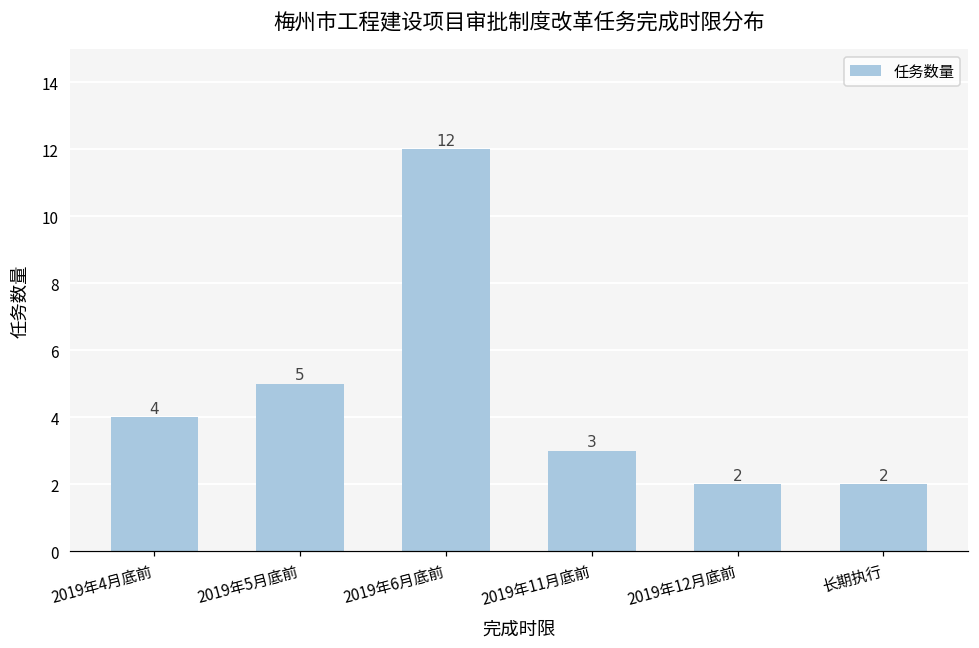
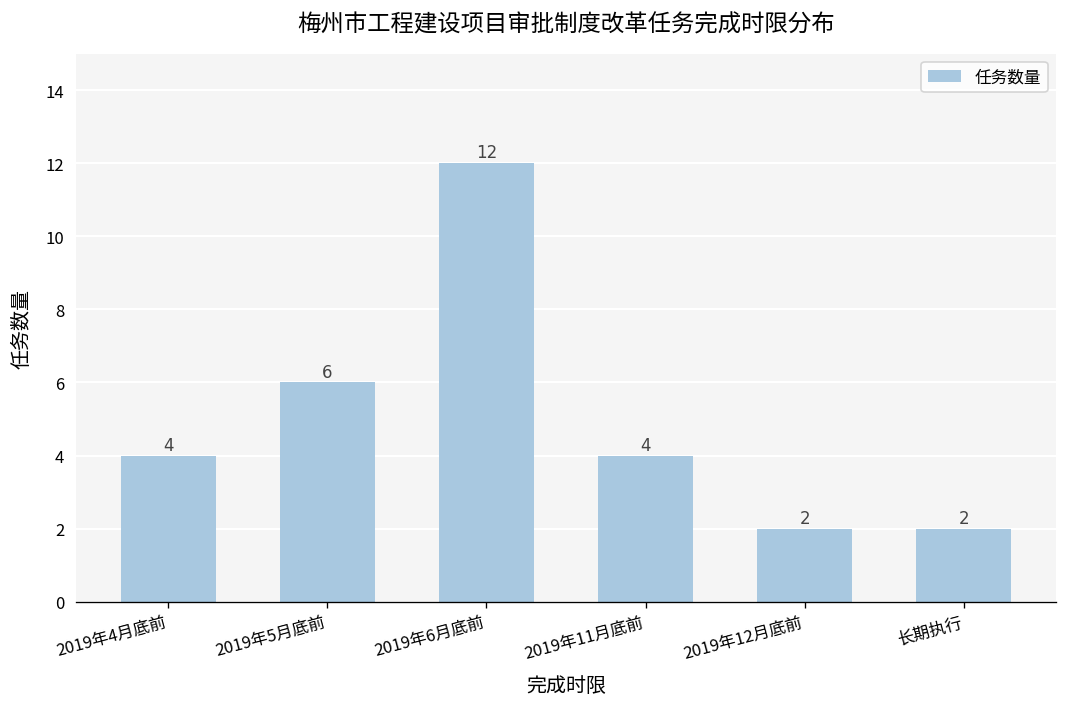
  {
    "2019年4月底前": 4,
-   "2019年5月底前": 5,
+   "2019年5月底前": 6,
    "2019年6月底前": 12,
-   "2019年11月底前": 3,
+   "2019年11月底前": 4,
    "2019年12月底前": 2,
    "长期执行": 2
  }
